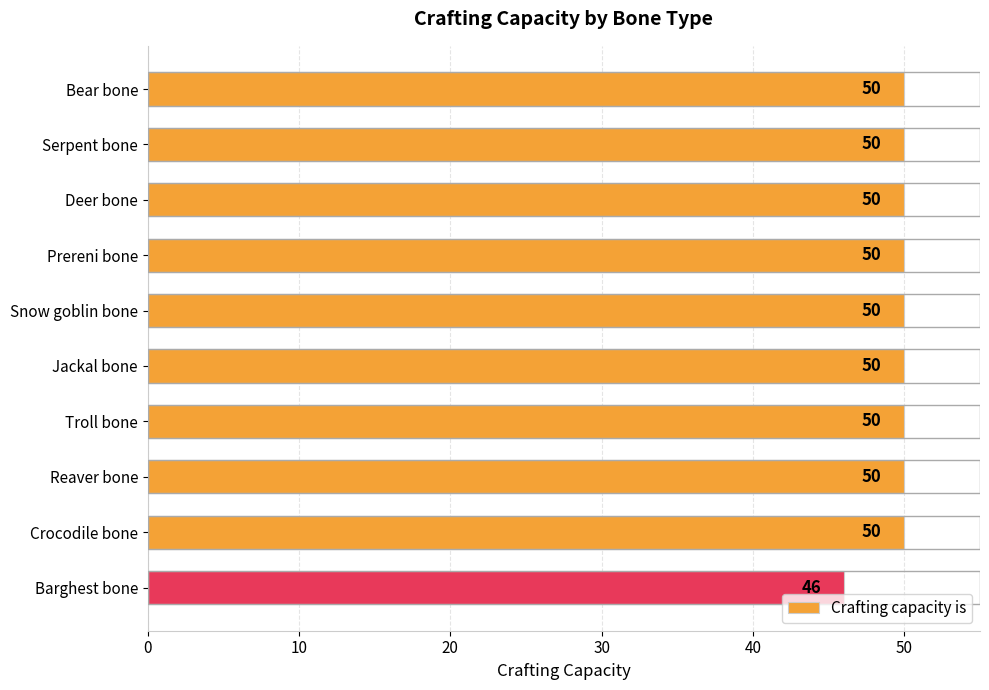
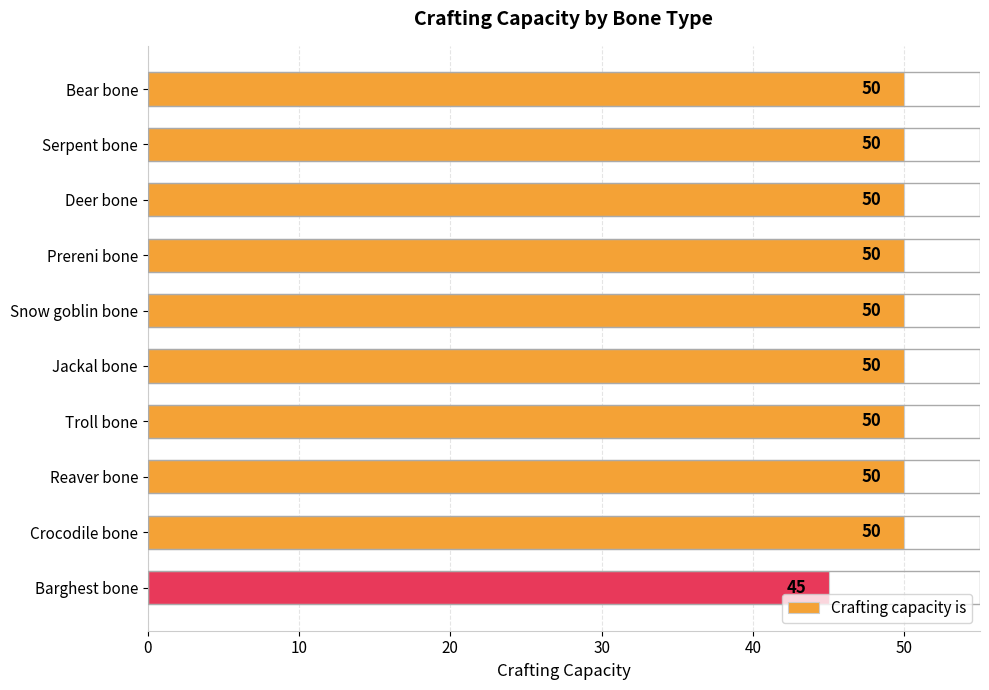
  {
-   "Barghest bone": 46
+   "Barghest bone": 45
  }
